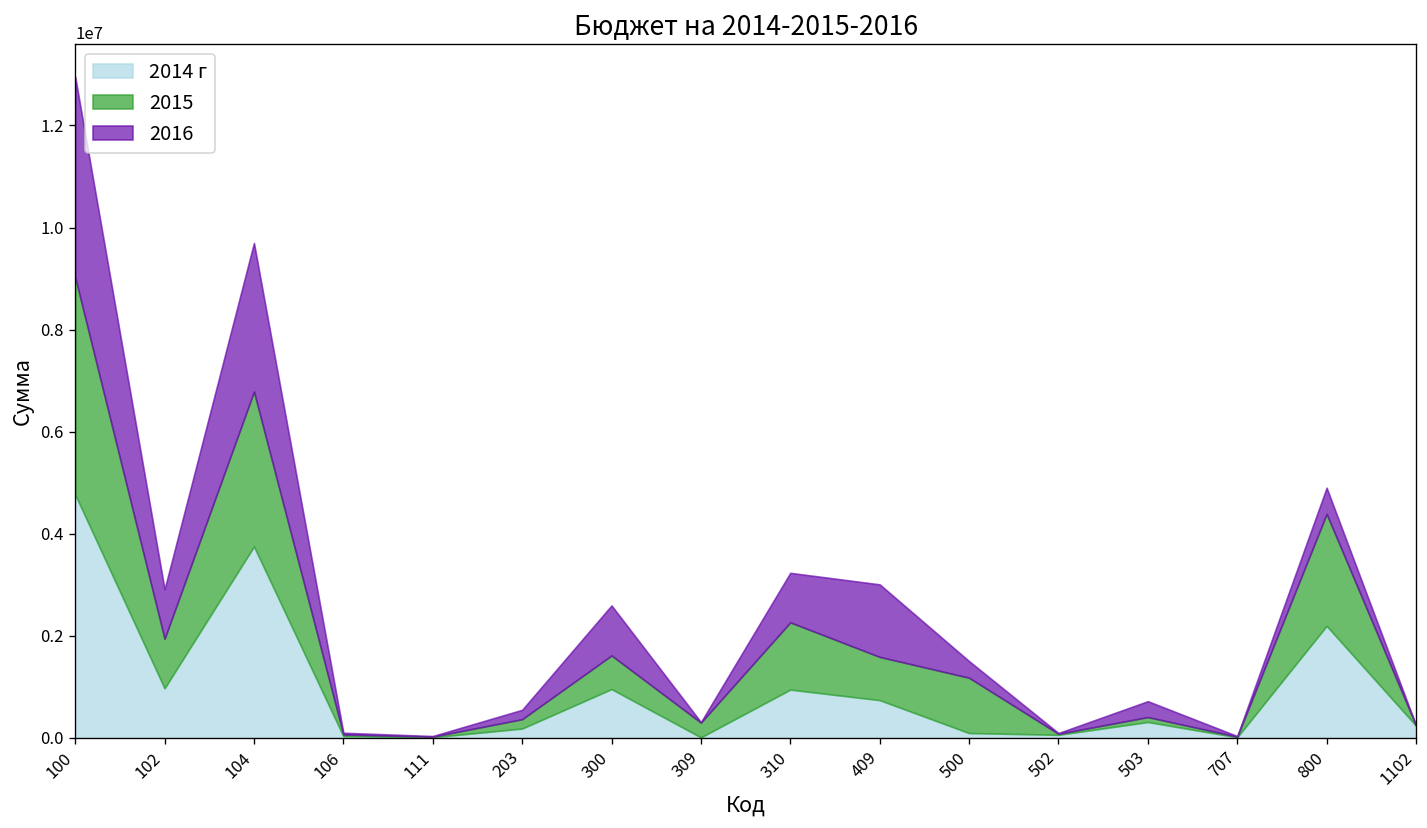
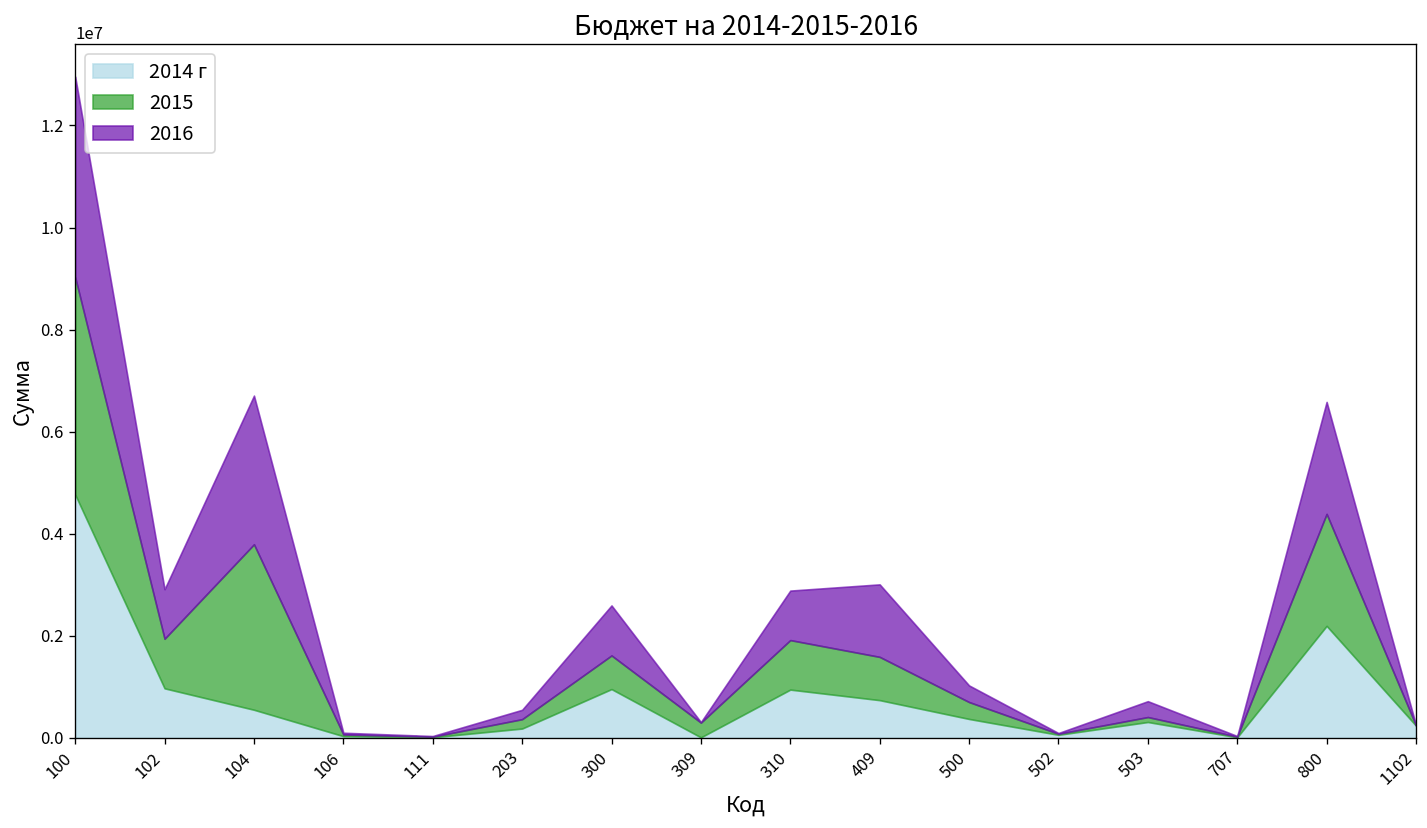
  {
    "2014 г": {
      "100": 4800000,
      "102": 1000000,
-     "104": 3800000,
+     "104": 600000,
      "203": 200000,
      "300": 1000000,
      "310": 900000,
      "409": 700000,
-     "500": 100000,
+     "500": 400000,
      "503": 300000,
      "800": 2200000
    },
    "2015": {
      "100": 4300000,
      "102": 1000000,
-     "104": 3000000,
+     "104": 3200000,
      "203": 200000,
      "300": 700000,
-     "310": 1300000,
+     "310": 1000000,
      "409": 800000,
-     "500": 1100000,
+     "500": 300000,
      "503": 100000,
      "800": 2200000
    },
    "2016": {
      "100": 3900000,
      "102": 1000000,
      "104": 2900000,
      "203": 200000,
      "300": 1000000,
      "310": 1000000,
      "409": 1400000,
      "500": 300000,
      "503": 300000,
-     "800": 500000
+     "800": 2200000
    }
  }
